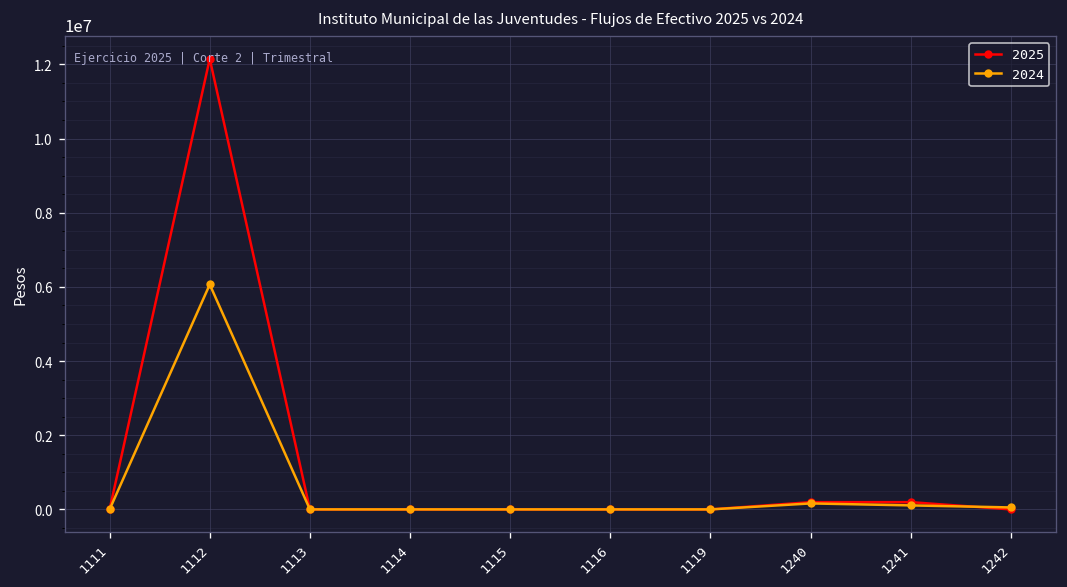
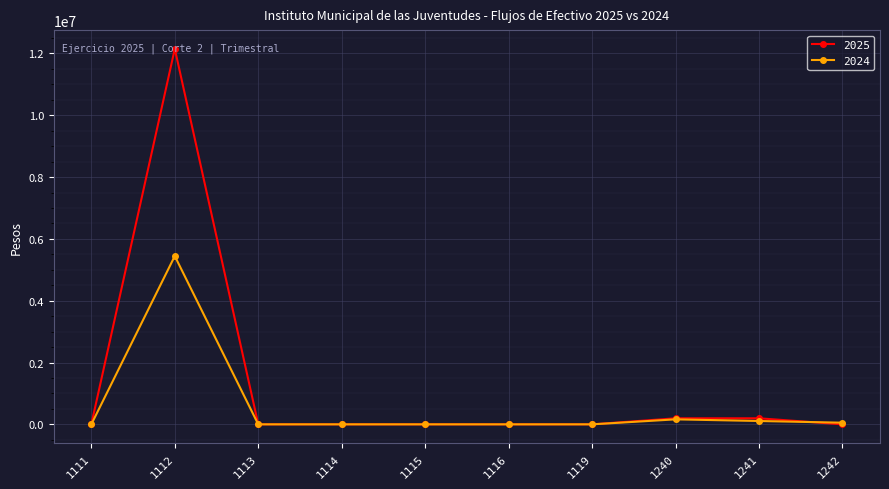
  {
    "2025": {
      "1241": 200000
    },
    "2024": {
-     "1112": 6100000,
+     "1112": 5400000,
      "1241": 100000
    }
  }
